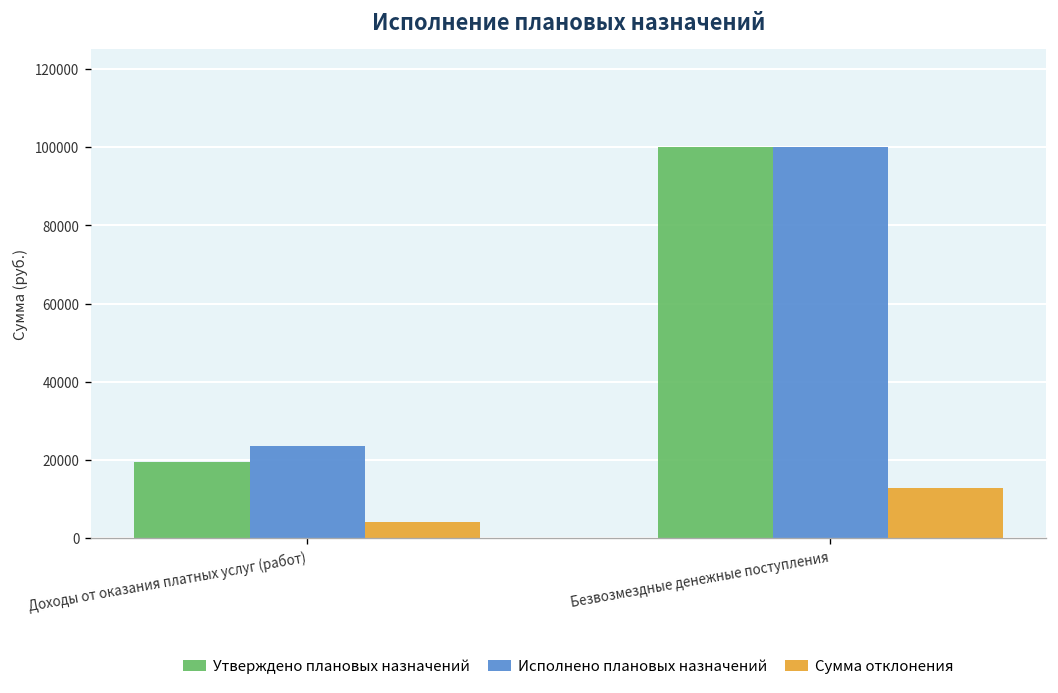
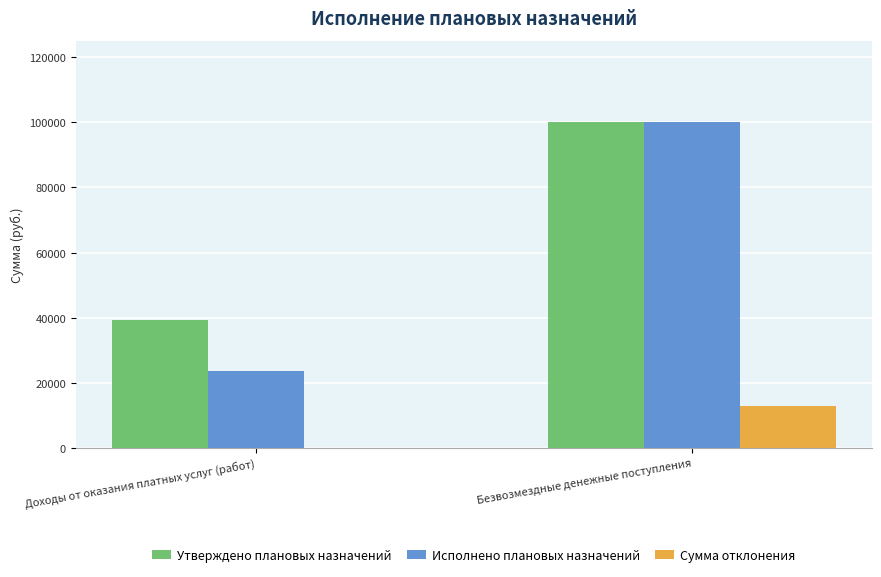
  {
    "Утверждено плановых назначений": {
-     "Доходы от оказания платных услуг (работ)": 20000,
+     "Доходы от оказания платных услуг (работ)": 39000,
      "Безвозмездные денежные поступления": 100000
    },
    "Исполнено плановых назначений": {
      "Доходы от оказания платных услуг (работ)": 24000,
      "Безвозмездные денежные поступления": 100000
    },
    "Сумма отклонения": {
-     "Доходы от оказания платных услуг (работ)": 4000,
+     "Доходы от оказания платных услуг (работ)": 0,
      "Безвозмездные денежные поступления": 13000
    }
  }
